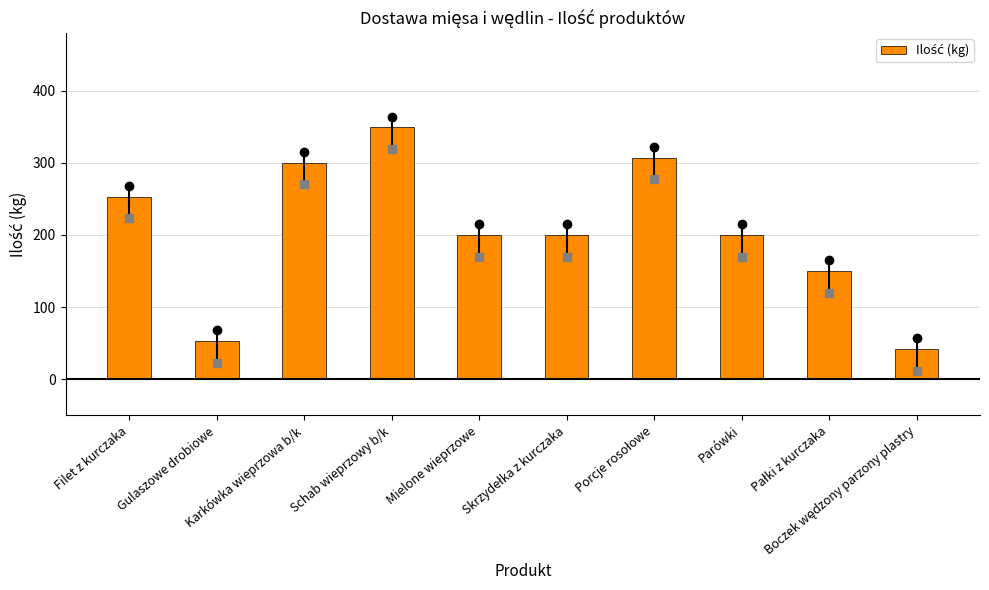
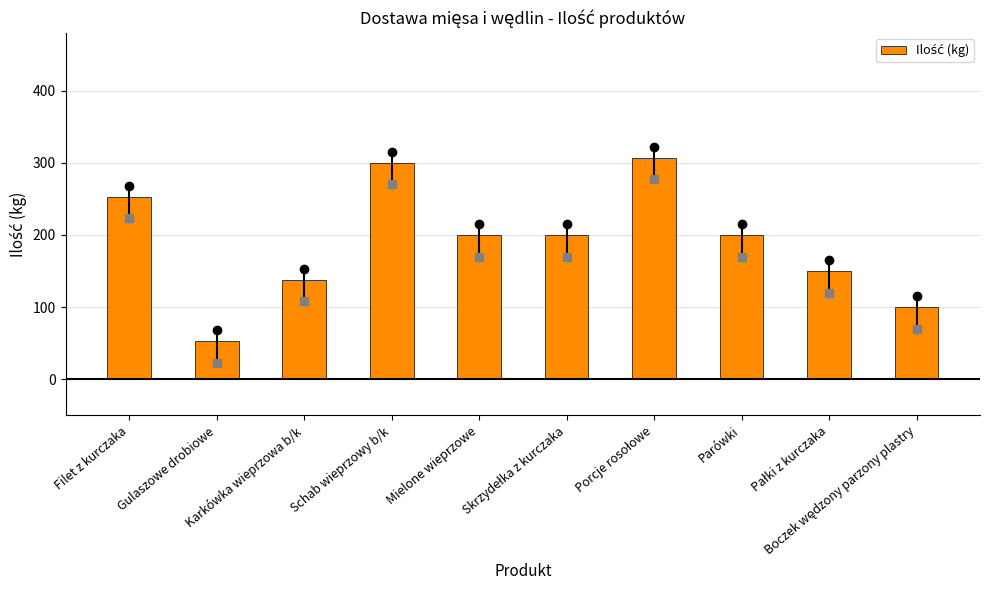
  {
    "Ilość (kg)": {
      "Filet z kurczaka": 250,
      "Gulaszowe drobiowe": 50,
-     "Karkówka wieprzowa b/k": 300,
-     "Schab wieprzowy b/k": 350,
+     "Karkówka wieprzowa b/k": 140,
+     "Schab wieprzowy b/k": 300,
      "Mielone wieprzowe": 200,
      "Skrzydełka z kurczaka": 200,
      "Porcje rosołowe": 310,
      "Parówki": 200,
      "Pałki z kurczaka": 150,
-     "Boczek wędzony parzony plastry": 40
+     "Boczek wędzony parzony plastry": 100
    }
  }
